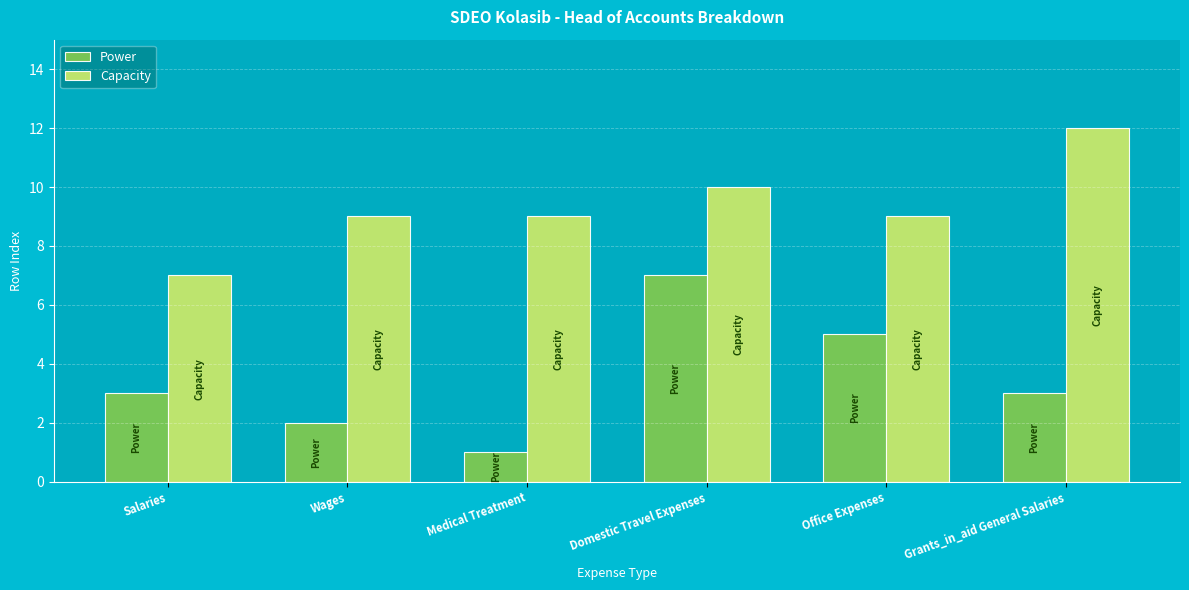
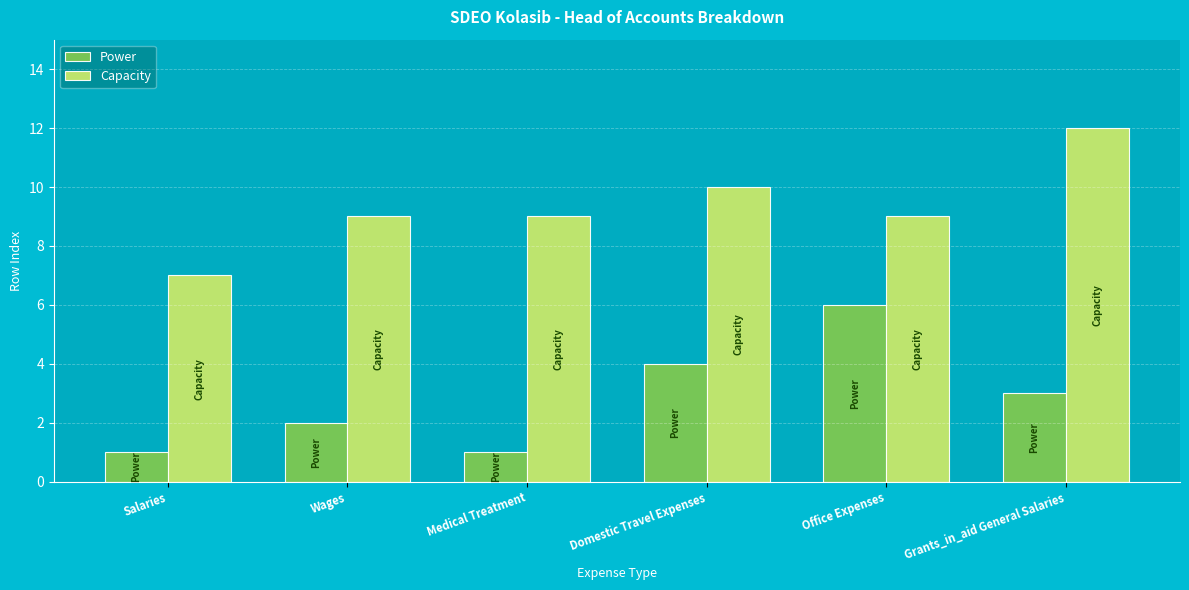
  {
    "Power": {
-     "Salaries": 3,
+     "Salaries": 1,
      "Wages": 2,
      "Medical Treatment": 1,
-     "Domestic Travel Expenses": 7,
-     "Office Expenses": 5,
+     "Domestic Travel Expenses": 4,
+     "Office Expenses": 6,
      "Grants_in_aid General Salaries": 3
    },
    "Capacity": {
      "Salaries": 7,
      "Wages": 9,
      "Medical Treatment": 9,
      "Domestic Travel Expenses": 10,
      "Office Expenses": 9,
      "Grants_in_aid General Salaries": 12
    }
  }
